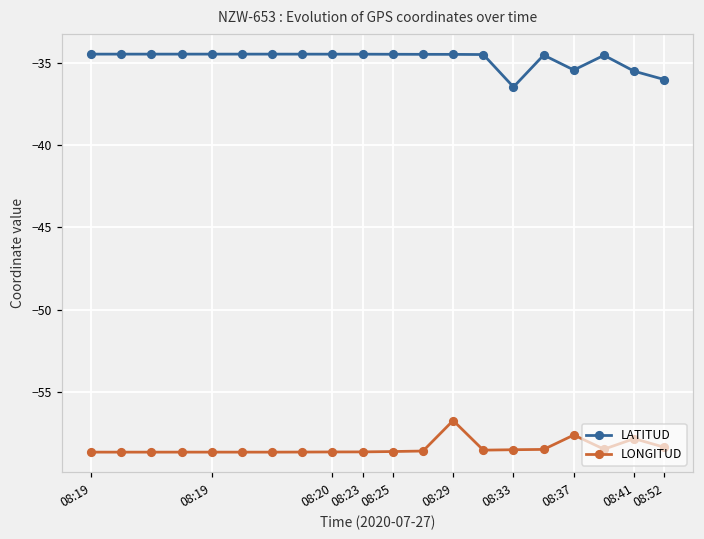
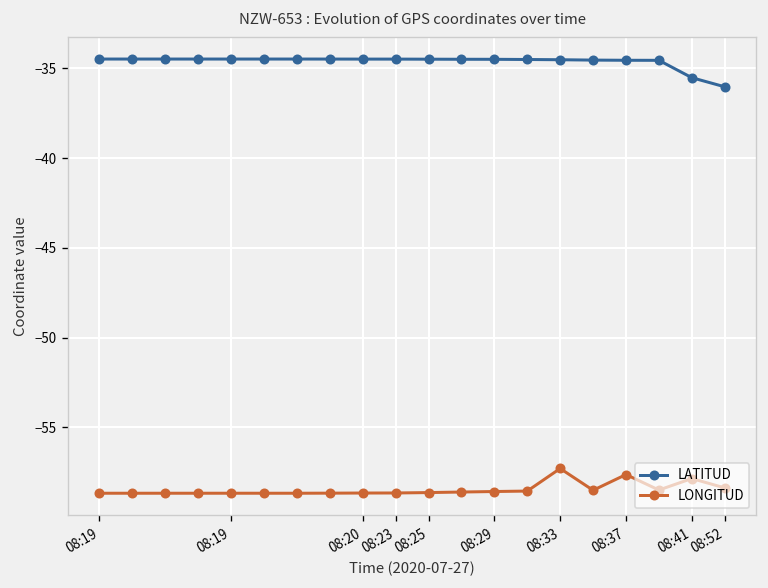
  {
    "LATITUD": {
      "08:20": -34.5,
      "08:23": -34.5,
      "08:25": -34.5,
      "08:29": -34.5,
-     "08:33": -36.5,
-     "08:37": -35.4,
+     "08:33": -34.5,
+     "08:37": -34.5,
      "08:41": -35.5,
      "08:52": -36.0
    },
    "LONGITUD": {
      "08:20": -58.7,
      "08:23": -58.7,
      "08:25": -58.6,
-     "08:29": -56.7,
-     "08:33": -58.5,
+     "08:29": -58.6,
+     "08:33": -57.3,
      "08:37": -57.6
    }
  }
